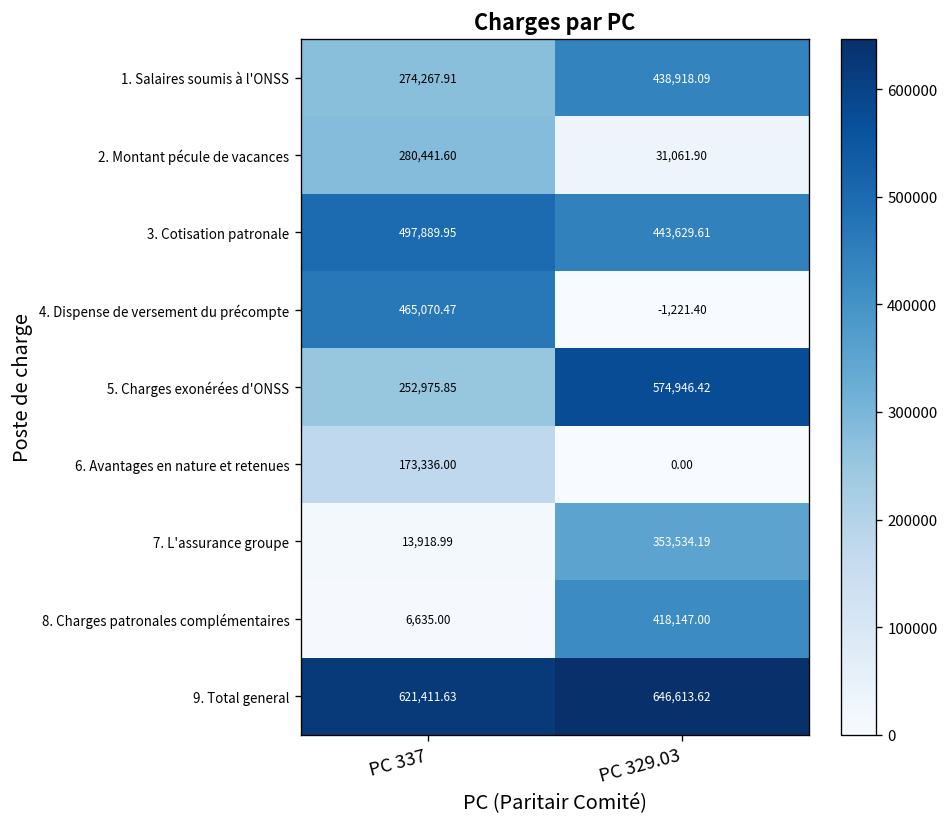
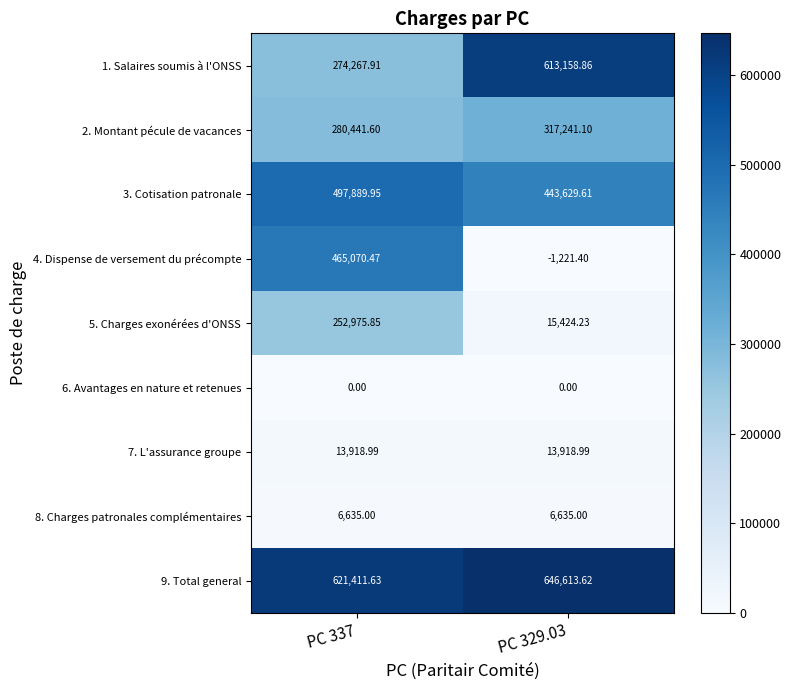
  {
    "1. Salaires soumis à l'ONSS": {
      "PC 337": "274,267.91",
-     "PC 329.03": "438,918.09"
+     "PC 329.03": "613,158.86"
    },
    "2. Montant pécule de vacances": {
      "PC 337": "280,441.60",
-     "PC 329.03": "31,061.90"
+     "PC 329.03": "317,241.10"
    },
    "3. Cotisation patronale": {
      "PC 337": "497,889.95",
      "PC 329.03": "443,629.61"
    },
    "4. Dispense de versement du précompte": {
      "PC 337": "465,070.47",
      "PC 329.03": "-1,221.40"
    },
    "5. Charges exonérées d'ONSS": {
      "PC 337": "252,975.85",
-     "PC 329.03": "574,946.42"
+     "PC 329.03": "15,424.23"
    },
    "6. Avantages en nature et retenues": {
-     "PC 337": "173,336.00",
+     "PC 337": "0.00",
      "PC 329.03": "0.00"
    },
    "7. L'assurance groupe": {
      "PC 337": "13,918.99",
-     "PC 329.03": "353,534.19"
+     "PC 329.03": "13,918.99"
    },
    "8. Charges patronales complémentaires": {
      "PC 337": "6,635.00",
-     "PC 329.03": "418,147.00"
+     "PC 329.03": "6,635.00"
    },
    "9. Total general": {
      "PC 337": "621,411.63",
      "PC 329.03": "646,613.62"
    }
  }
